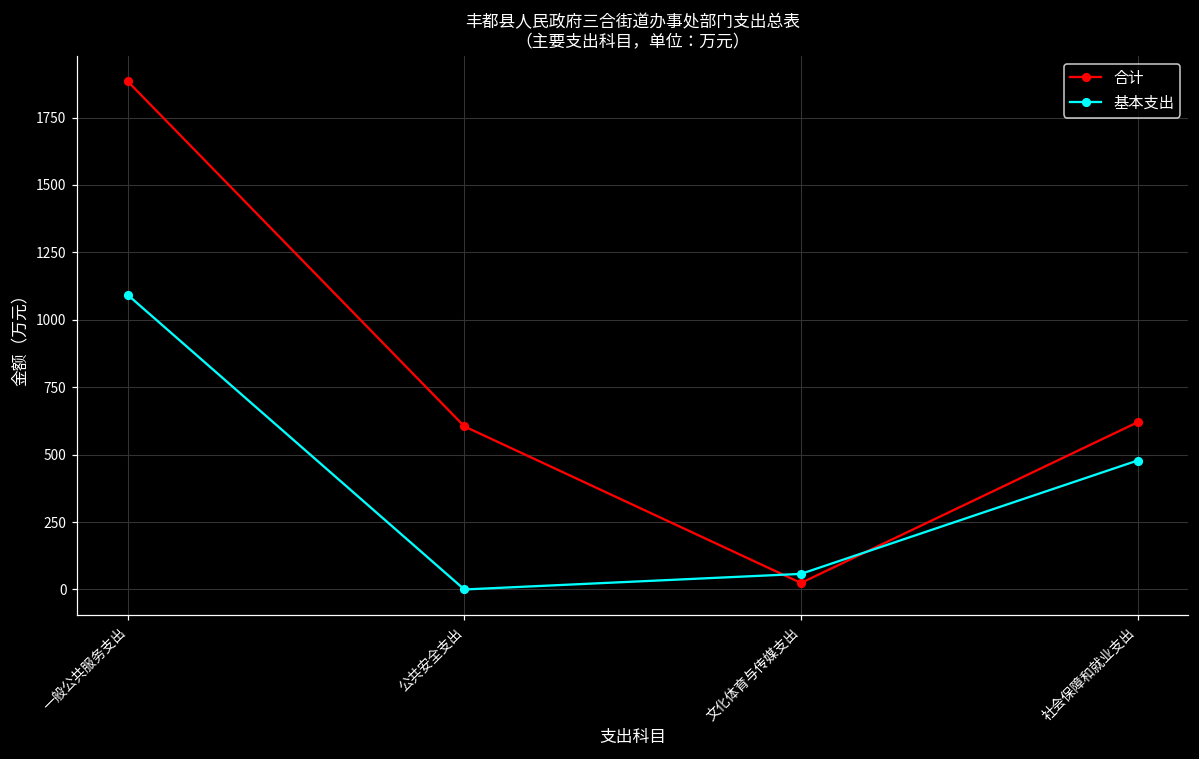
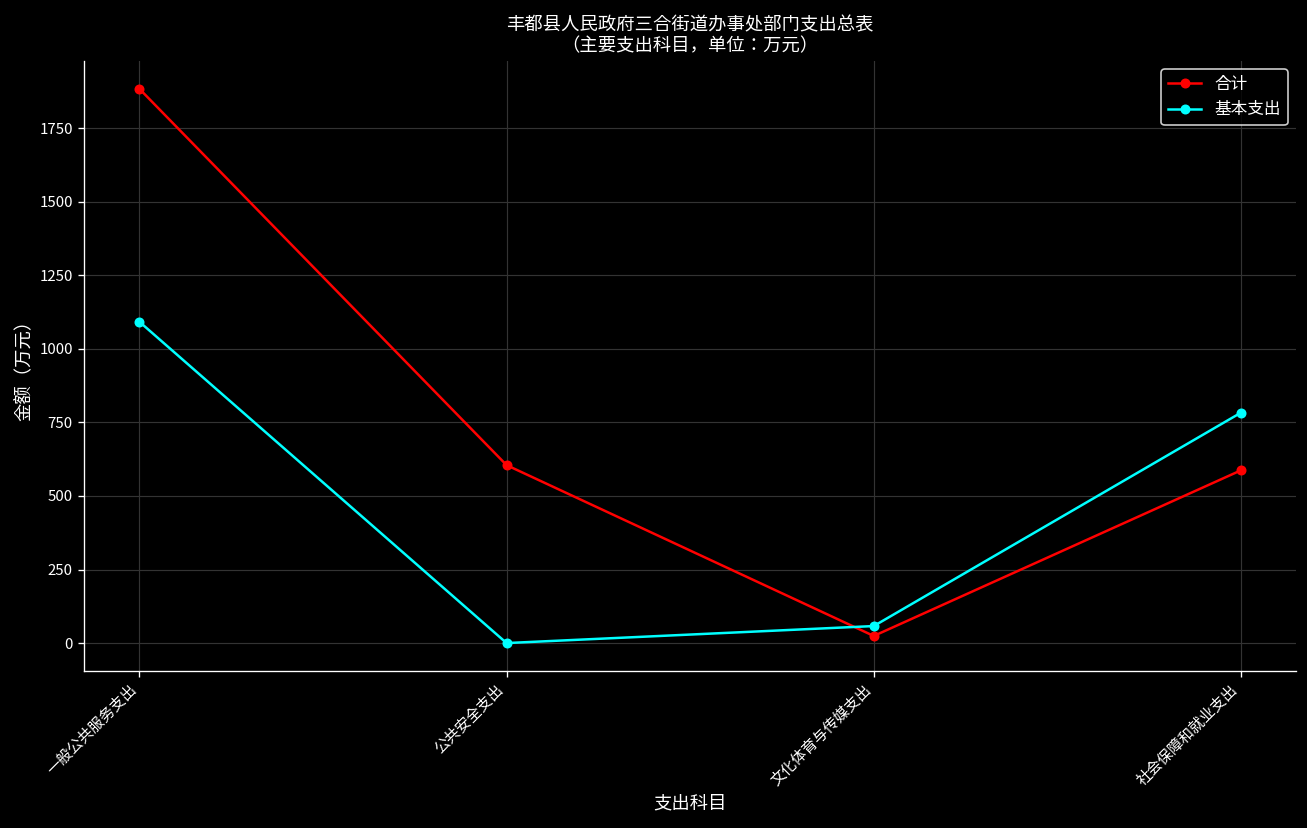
  {
    "合计": {
      "一般公共服务支出": 1880,
      "公共安全支出": 600,
      "文化体育与传媒支出": 20,
-     "社会保障和就业支出": 620
+     "社会保障和就业支出": 590
    },
    "基本支出": {
      "一般公共服务支出": 1090,
      "公共安全支出": 0,
      "文化体育与传媒支出": 60,
-     "社会保障和就业支出": 480
+     "社会保障和就业支出": 780
    }
  }
